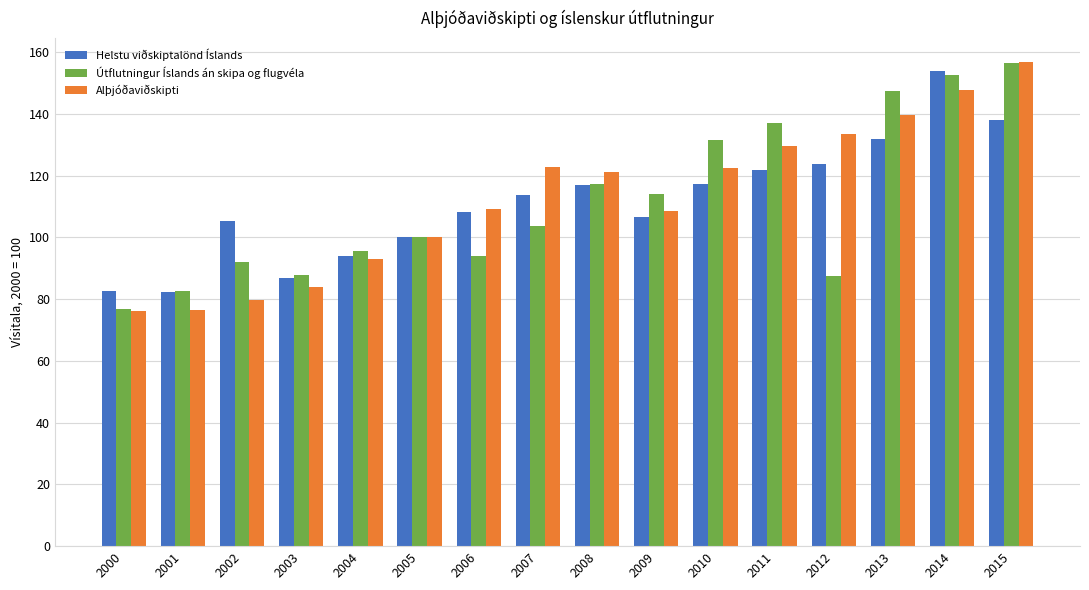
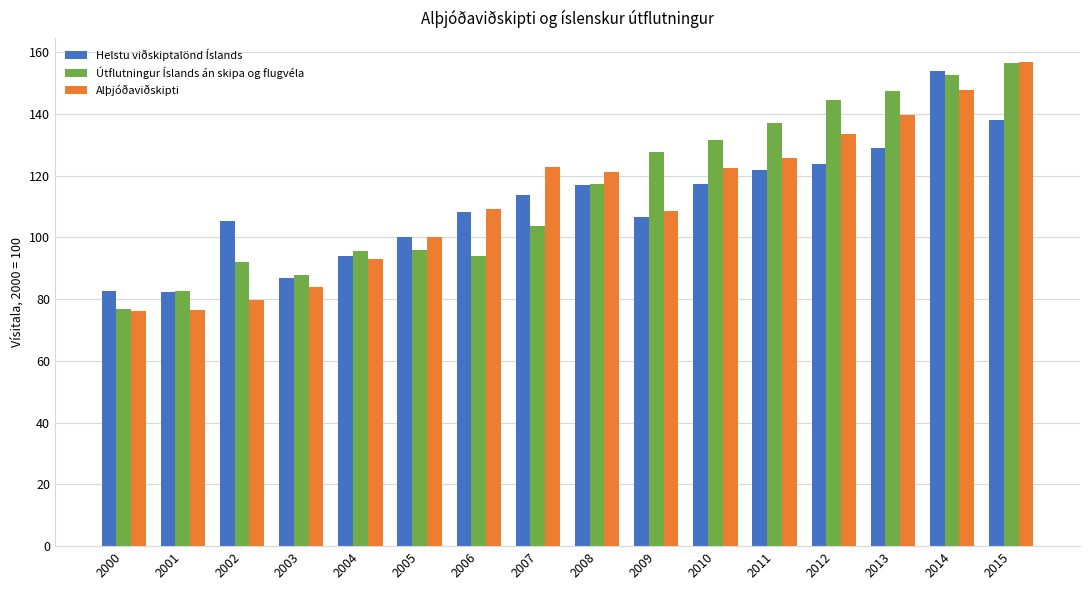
  {
    "Helstu viðskiptalönd Íslands": {
      "2000": 83,
      "2001": 82,
      "2002": 105,
      "2003": 87,
      "2004": 94,
      "2005": 100,
      "2006": 108,
      "2007": 114,
      "2008": 117,
      "2009": 107,
      "2010": 117,
      "2011": 122,
      "2012": 124,
-     "2013": 132,
+     "2013": 129,
      "2014": 154,
      "2015": 138
    },
    "Útflutningur Íslands án skipa og flugvéla": {
      "2000": 77,
      "2001": 83,
      "2002": 92,
      "2003": 88,
      "2004": 95,
-     "2005": 100,
+     "2005": 96,
      "2006": 94,
      "2007": 104,
      "2008": 117,
-     "2009": 114,
+     "2009": 128,
      "2010": 131,
      "2011": 137,
-     "2012": 87,
+     "2012": 145,
      "2013": 147,
      "2014": 152,
      "2015": 156
    },
    "Alþjóðaviðskipti": {
      "2000": 76,
      "2001": 77,
      "2002": 80,
      "2003": 84,
      "2004": 93,
      "2005": 100,
      "2006": 109,
      "2007": 123,
      "2008": 121,
      "2009": 109,
      "2010": 122,
-     "2011": 129,
+     "2011": 126,
      "2012": 134,
      "2013": 140,
      "2014": 148,
      "2015": 157
    }
  }
